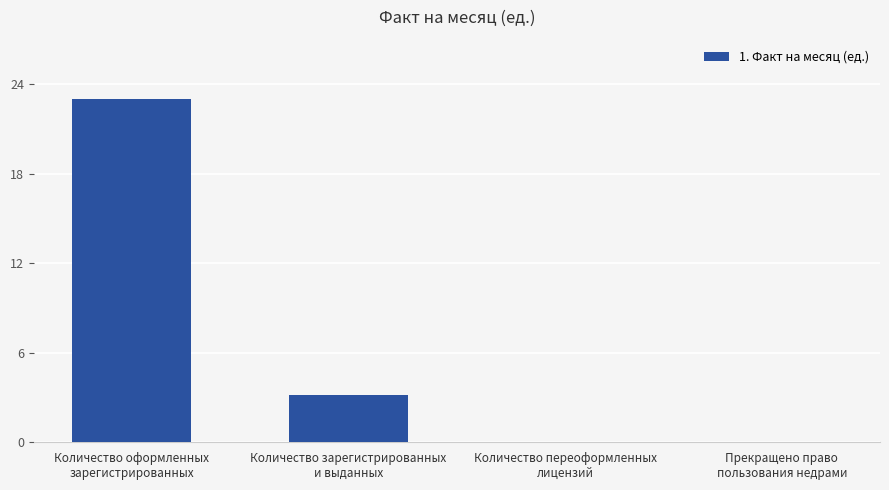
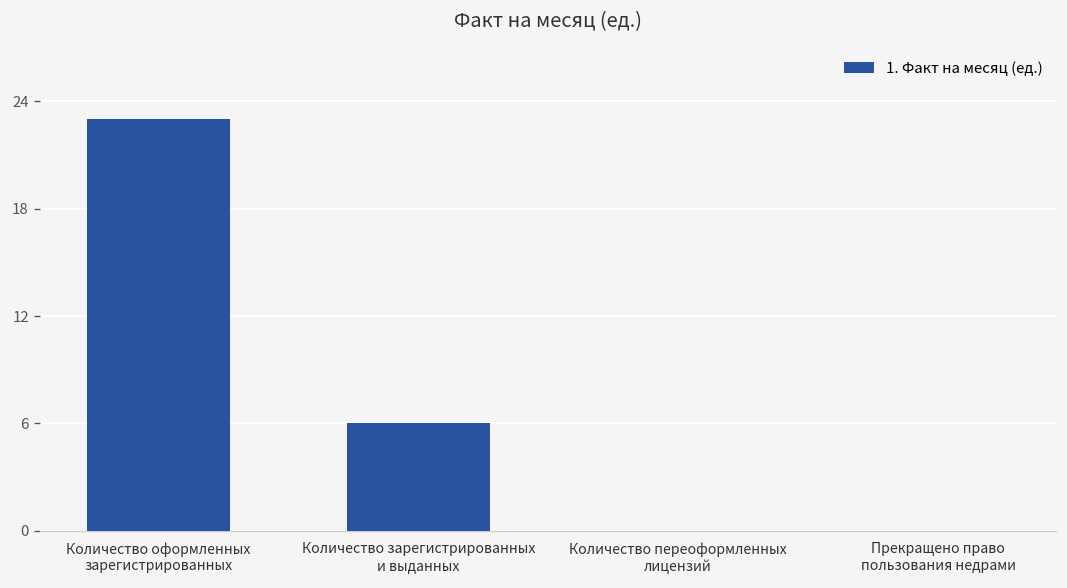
  {
    "Количество оформленных зарегистрированных": 23.0,
-   "Количество зарегистрированных и выданных": 3.2,
+   "Количество зарегистрированных и выданных": 6.0,
    "Количество переоформленных лицензий": 0.0,
    "Прекращено право пользования недрами": 0.0
  }
